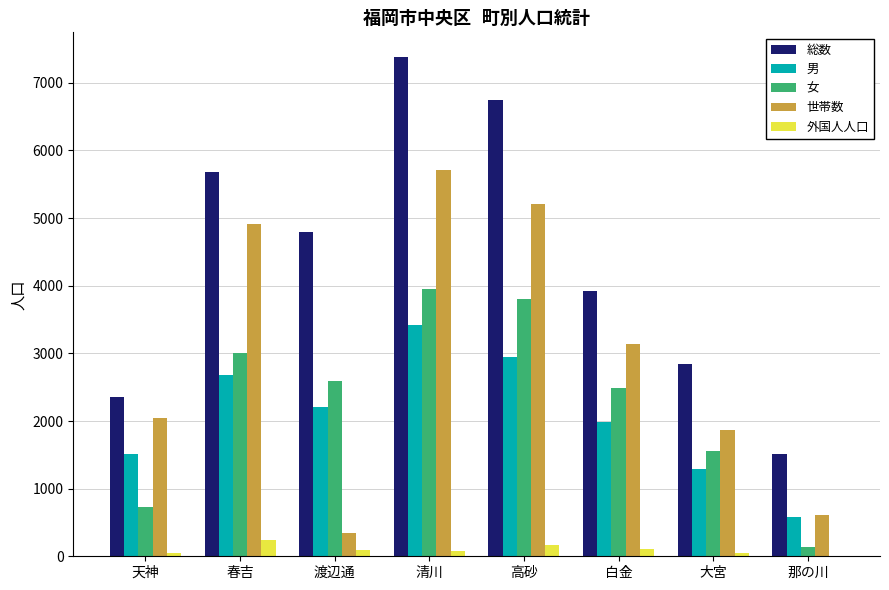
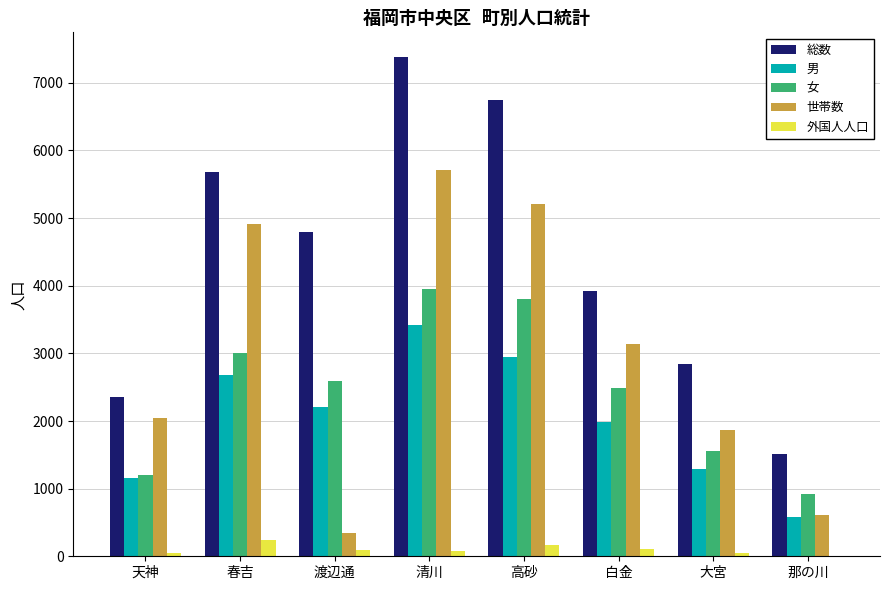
  {
    "総数": {
      "天神": 2400,
      "春吉": 5700,
      "渡辺通": 4800,
      "清川": 7400,
      "高砂": 6800,
      "白金": 3900,
      "大宮": 2800,
      "那の川": 1500
    },
    "男": {
-     "天神": 1500,
+     "天神": 1200,
      "春吉": 2700,
      "渡辺通": 2200,
      "清川": 3400,
      "高砂": 2900,
      "白金": 2000,
      "大宮": 1300,
      "那の川": 600
    },
    "女": {
-     "天神": 700,
+     "天神": 1200,
      "春吉": 3000,
      "渡辺通": 2600,
      "清川": 4000,
      "高砂": 3800,
      "白金": 2500,
      "大宮": 1600,
-     "那の川": 100
+     "那の川": 900
    },
    "世帯数": {
      "天神": 2100,
      "春吉": 4900,
      "渡辺通": 300,
      "清川": 5700,
      "高砂": 5200,
      "白金": 3100,
      "大宮": 1900,
      "那の川": 600
    },
    "外国人人口": {
      "天神": 100,
      "春吉": 200,
      "渡辺通": 100,
      "清川": 100,
      "高砂": 200,
      "白金": 100,
      "大宮": 0
    }
  }
